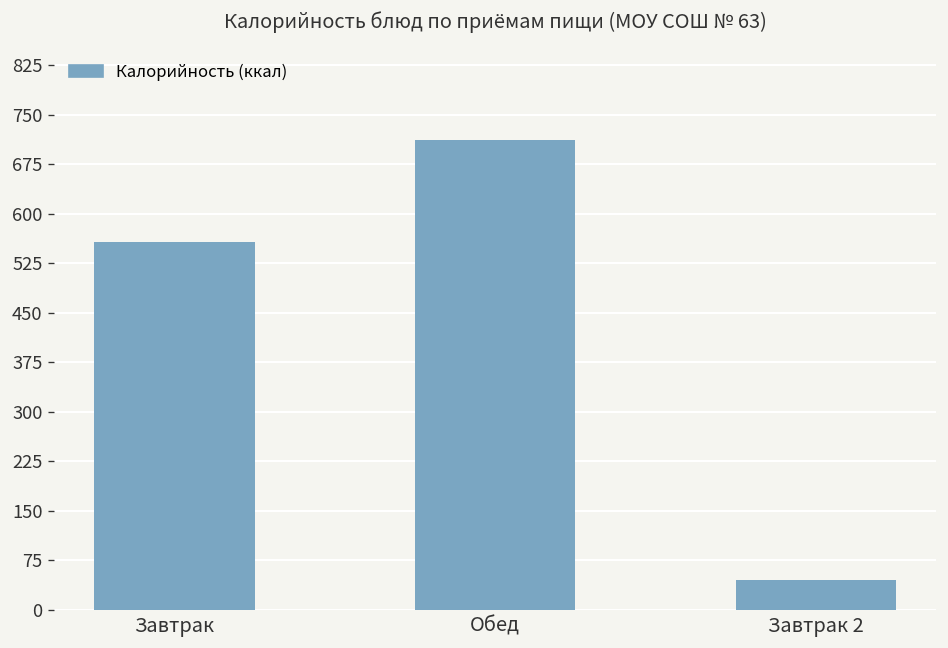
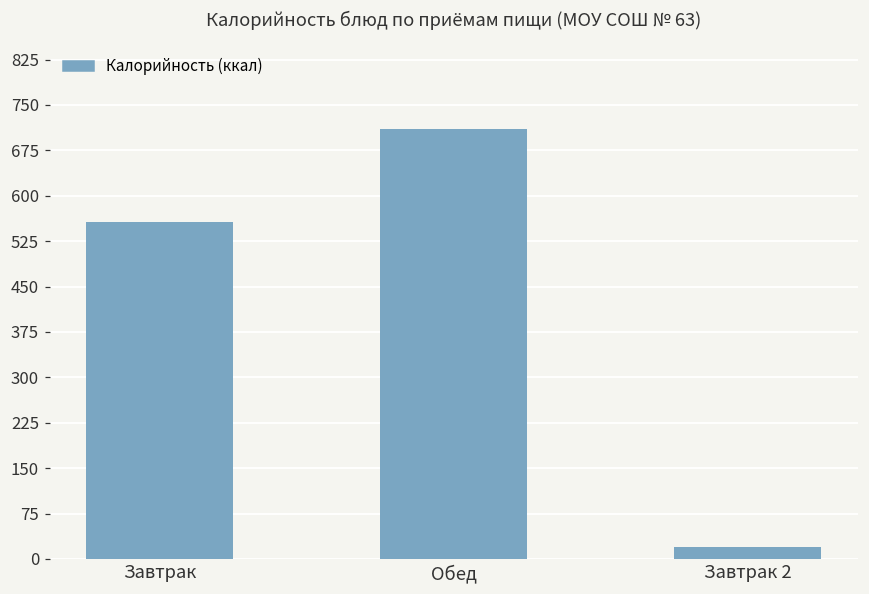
  {
    "Завтрак": 560,
    "Обед": 710,
-   "Завтрак 2": 50
+   "Завтрак 2": 20
  }
